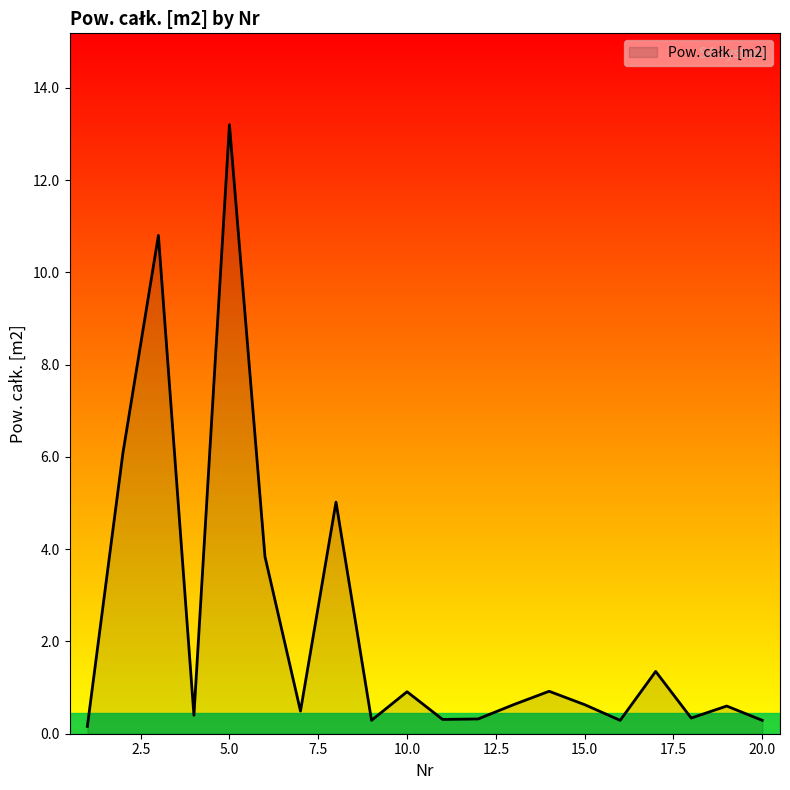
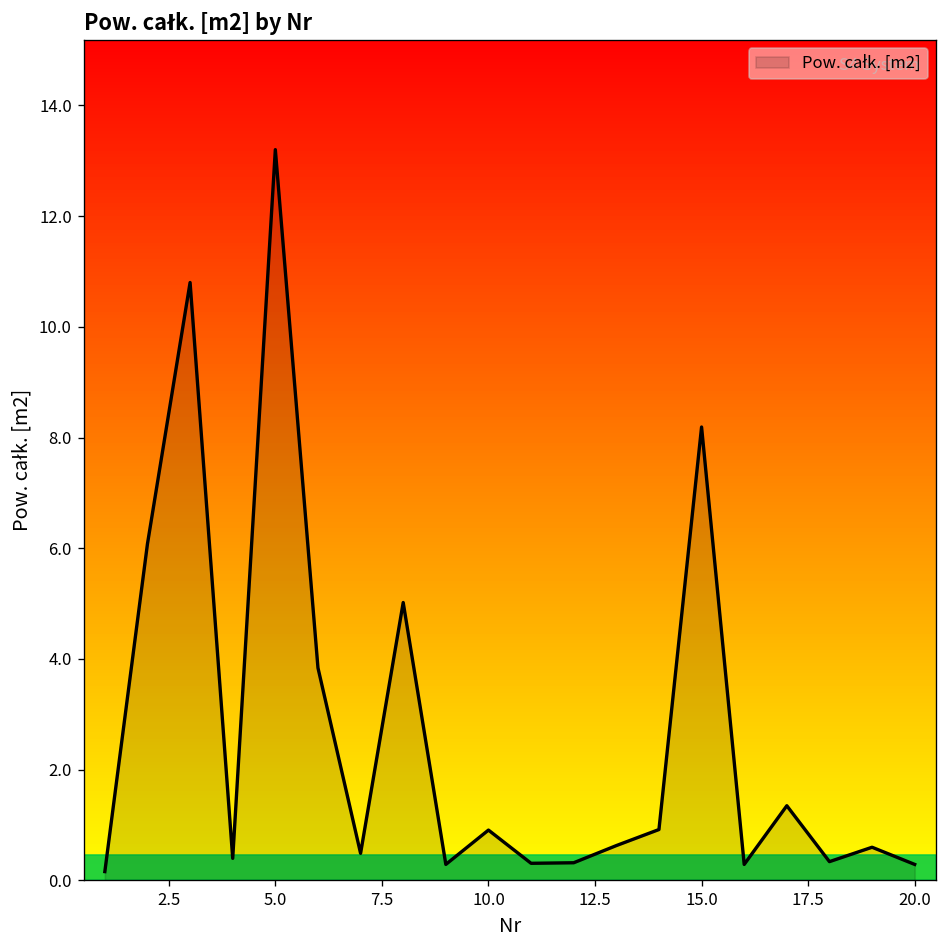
  {
    "5.0": 13.2,
    "10.0": 0.9,
-   "15.0": 0.6
+   "15.0": 8.2
  }
